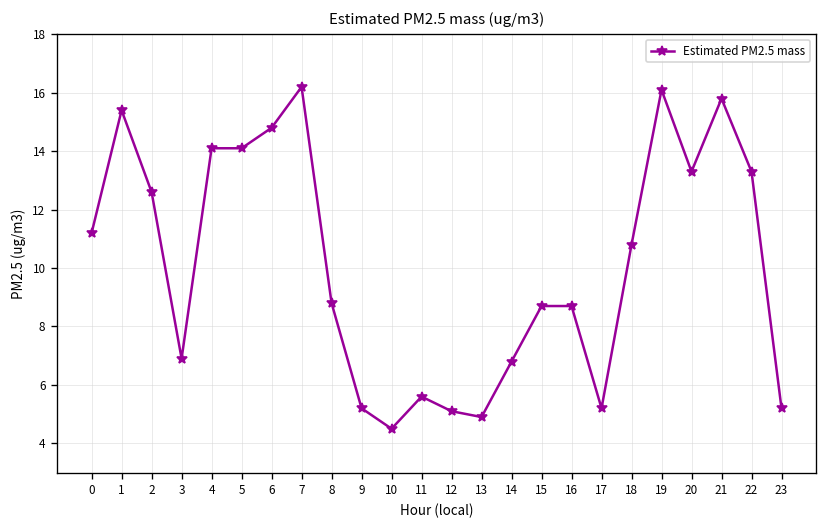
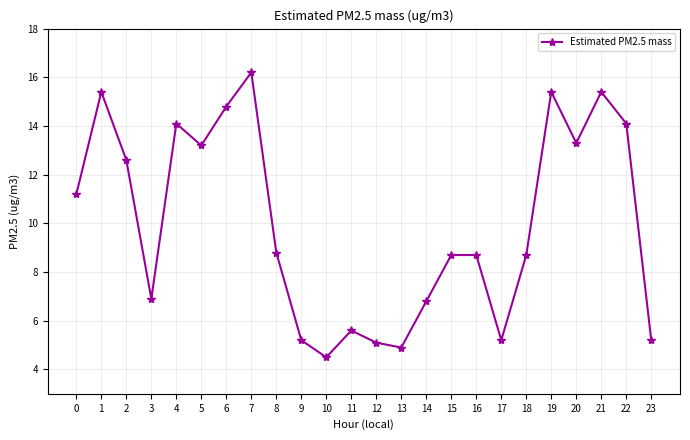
  {
    "0": 11.2,
    "1": 15.4,
    "2": 12.6,
    "3": 6.9,
    "4": 14.1,
-   "5": 14.1,
+   "5": 13.2,
    "6": 14.8,
    "7": 16.2,
    "8": 8.8,
    "9": 5.2,
    "10": 4.5,
    "11": 5.6,
    "12": 5.1,
    "13": 4.9,
    "14": 6.8,
    "15": 8.7,
    "16": 8.7,
    "17": 5.2,
-   "18": 10.8,
-   "19": 16.1,
+   "18": 8.7,
+   "19": 15.4,
    "20": 13.3,
-   "21": 15.8,
-   "22": 13.3,
+   "21": 15.4,
+   "22": 14.1,
    "23": 5.2
  }
